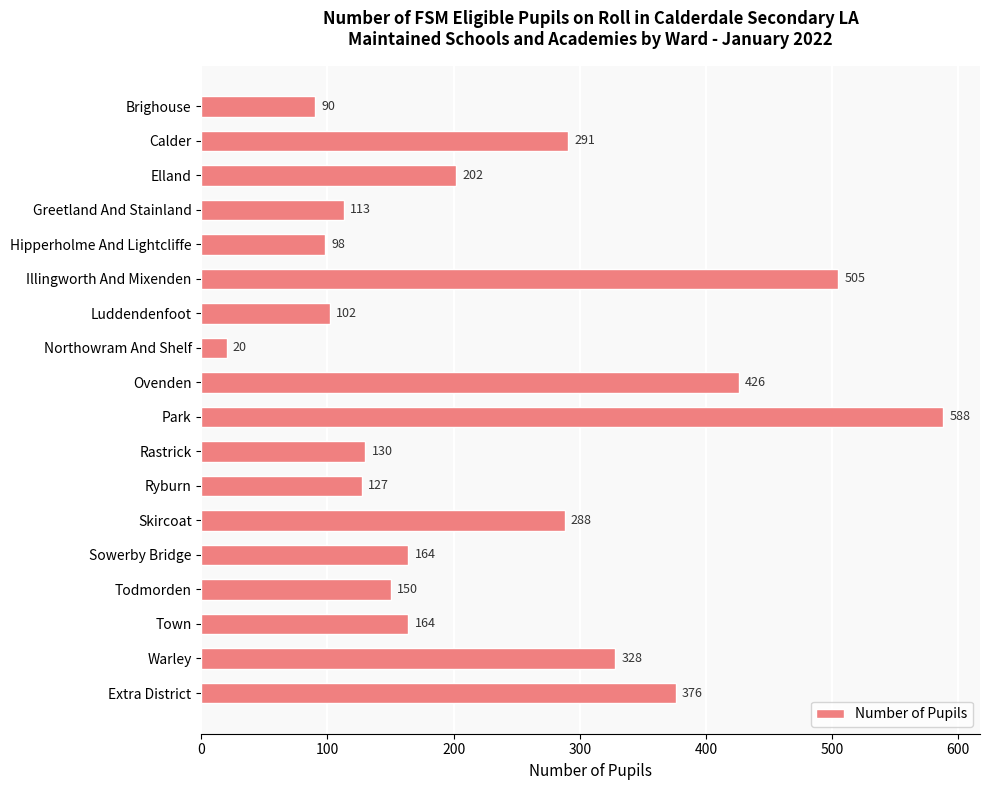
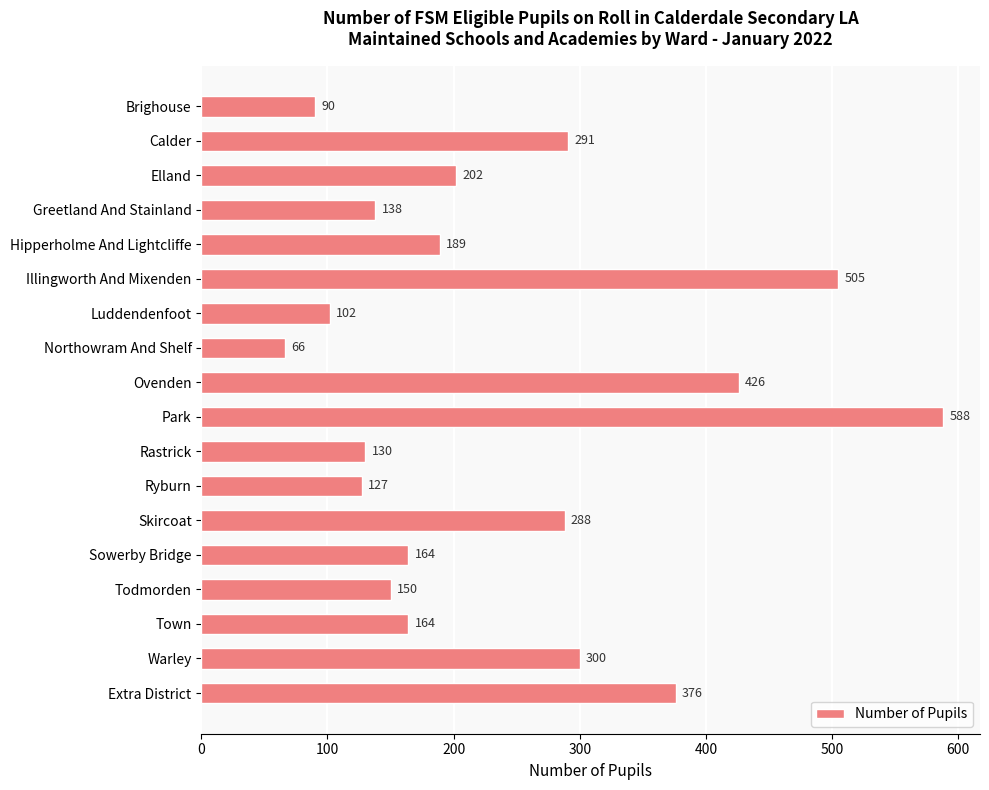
  {
    "Brighouse": 90,
    "Calder": 291,
    "Elland": 202,
-   "Greetland And Stainland": 113,
-   "Hipperholme And Lightcliffe": 98,
+   "Greetland And Stainland": 138,
+   "Hipperholme And Lightcliffe": 189,
    "Illingworth And Mixenden": 505,
    "Luddendenfoot": 102,
-   "Northowram And Shelf": 20,
+   "Northowram And Shelf": 66,
    "Ovenden": 426,
    "Park": 588,
    "Rastrick": 130,
    "Ryburn": 127,
    "Skircoat": 288,
    "Sowerby Bridge": 164,
    "Todmorden": 150,
    "Town": 164,
-   "Warley": 328,
+   "Warley": 300,
    "Extra District": 376
  }
